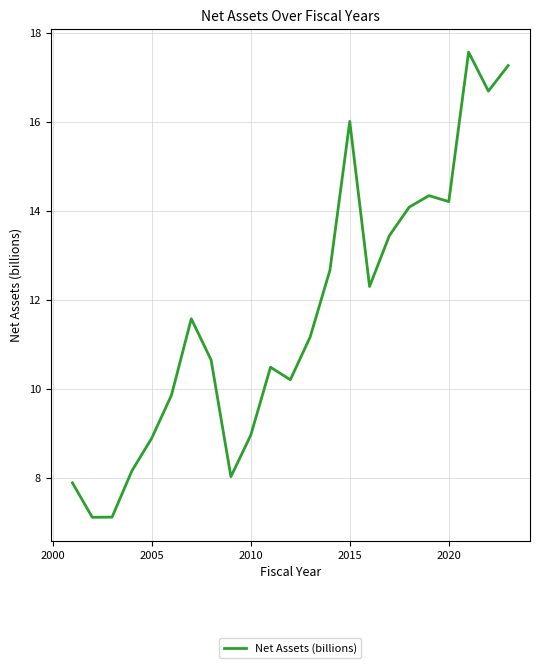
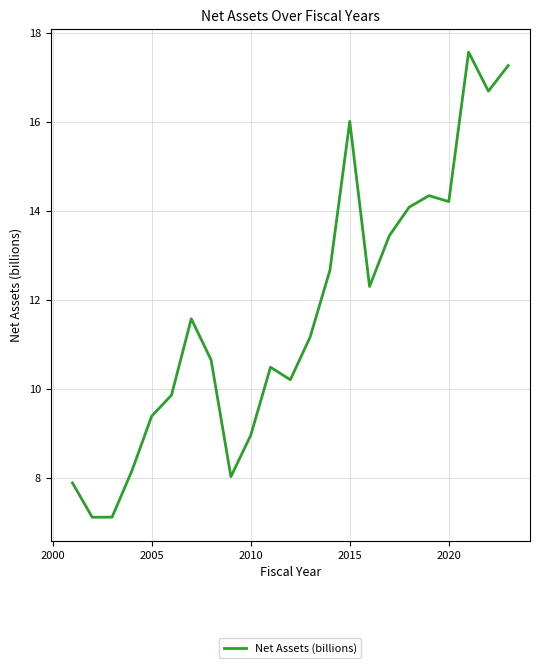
  {
-   "2005": 8.9,
+   "2005": 9.4,
    "2010": 9.0,
    "2015": 16.0,
    "2020": 14.2
  }
